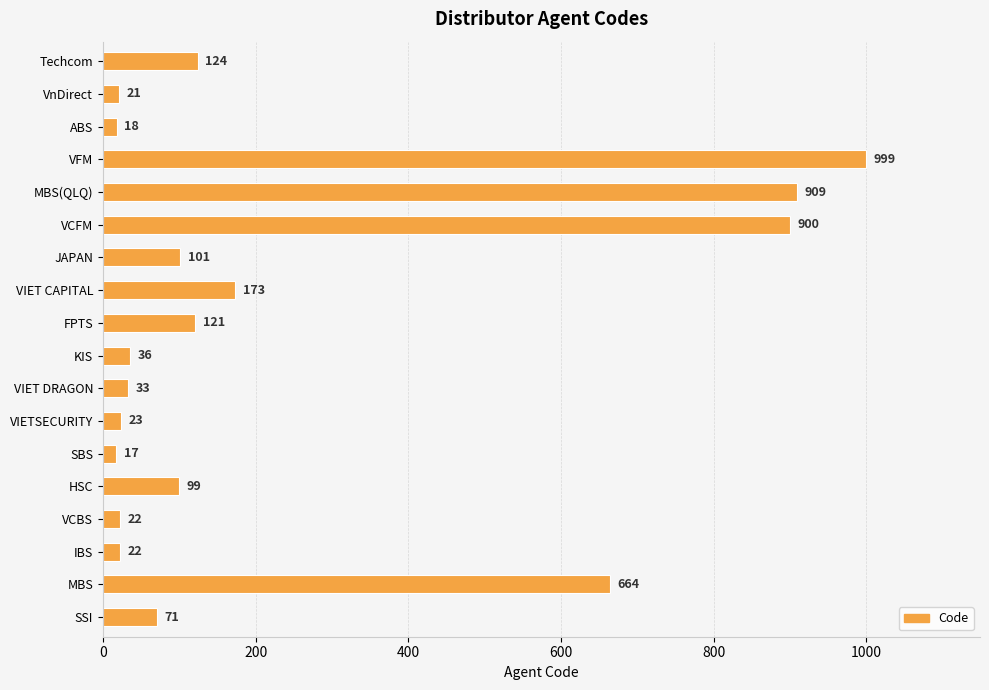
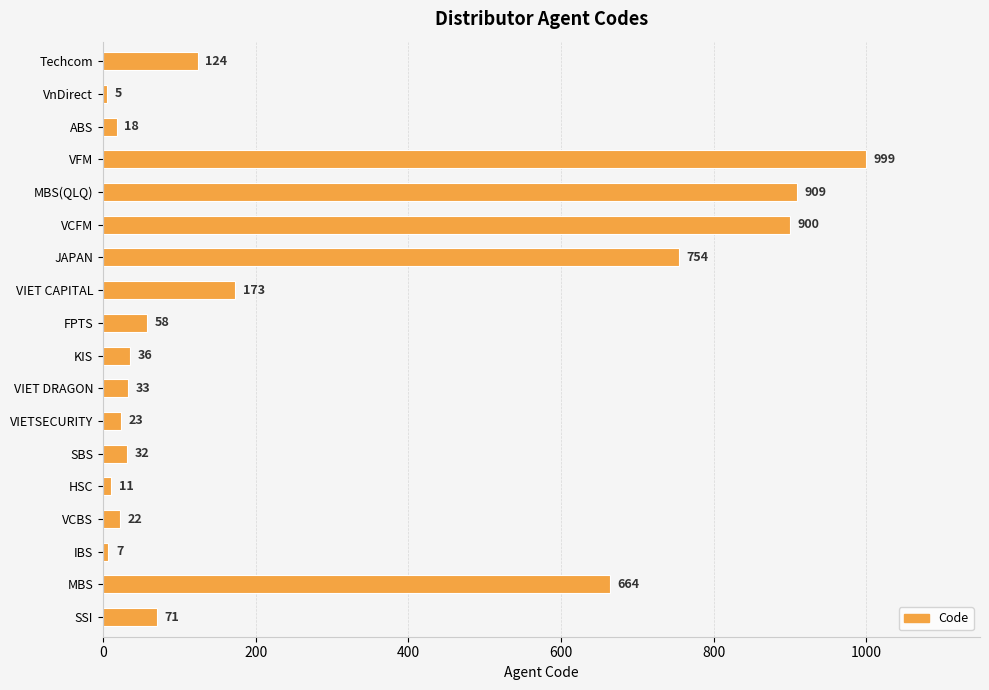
  {
    "Techcom": 124,
-   "VnDirect": 21,
+   "VnDirect": 5,
    "ABS": 18,
    "VFM": 999,
    "MBS(QLQ)": 909,
    "VCFM": 900,
-   "JAPAN": 101,
+   "JAPAN": 754,
    "VIET CAPITAL": 173,
-   "FPTS": 121,
+   "FPTS": 58,
    "KIS": 36,
    "VIET DRAGON": 33,
    "VIETSECURITY": 23,
-   "SBS": 17,
-   "HSC": 99,
+   "SBS": 32,
+   "HSC": 11,
    "VCBS": 22,
-   "IBS": 22,
+   "IBS": 7,
    "MBS": 664,
    "SSI": 71
  }
